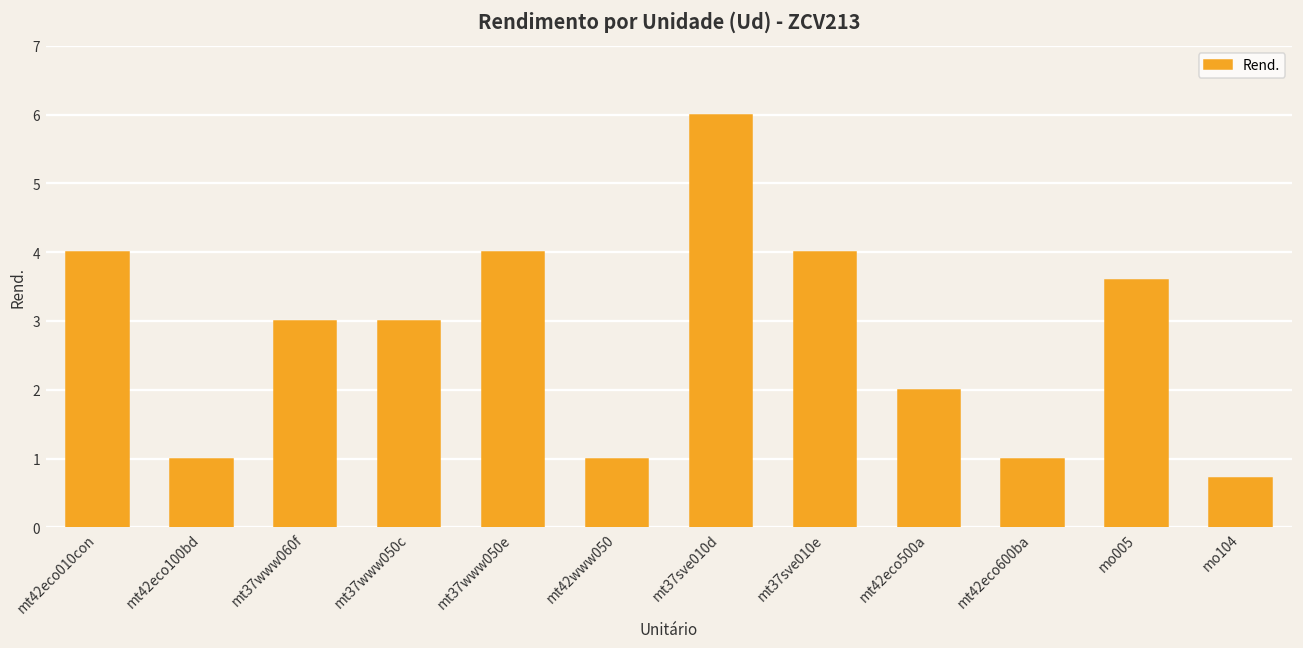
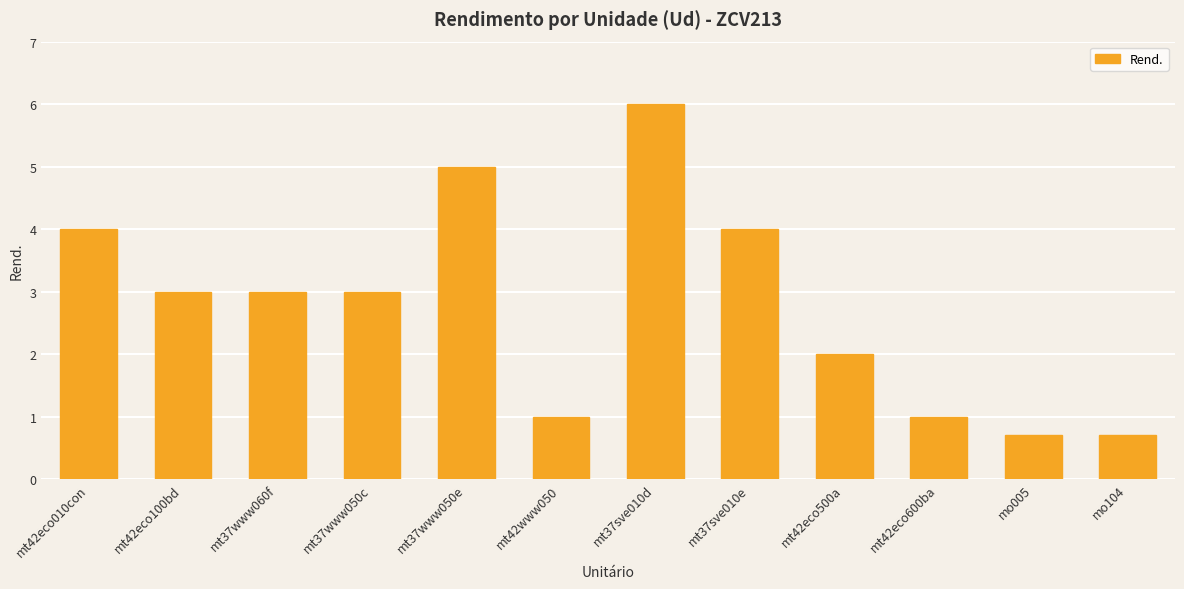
  {
    "mt42eco010con": 4.0,
-   "mt42eco100bd": 1,
+   "mt42eco100bd": 3,
    "mt37www060f": 3.0,
    "mt37www050c": 3.0,
-   "mt37www050e": 4,
+   "mt37www050e": 5,
    "mt42www050": 1.0,
    "mt37sve010d": 6.0,
    "mt37sve010e": 4.0,
    "mt42eco500a": 2.0,
    "mt42eco600ba": 1.0,
-   "mo005": 3.6,
+   "mo005": 0.7,
    "mo104": 0.7
  }
